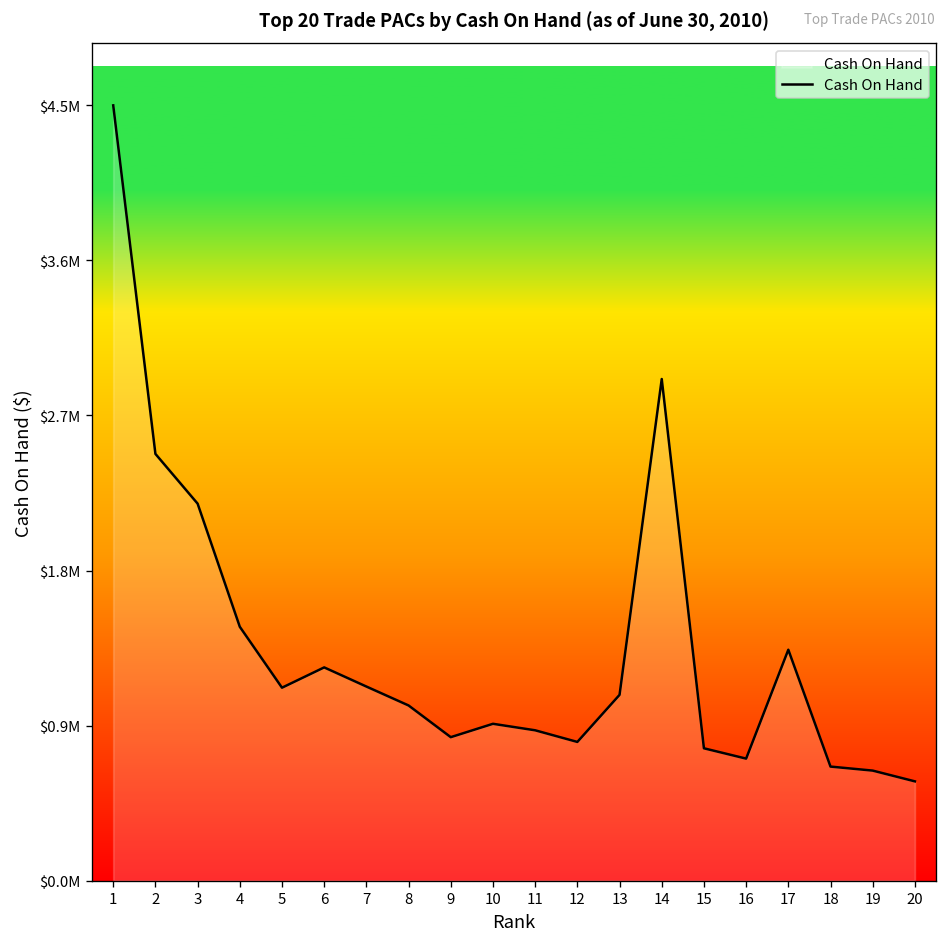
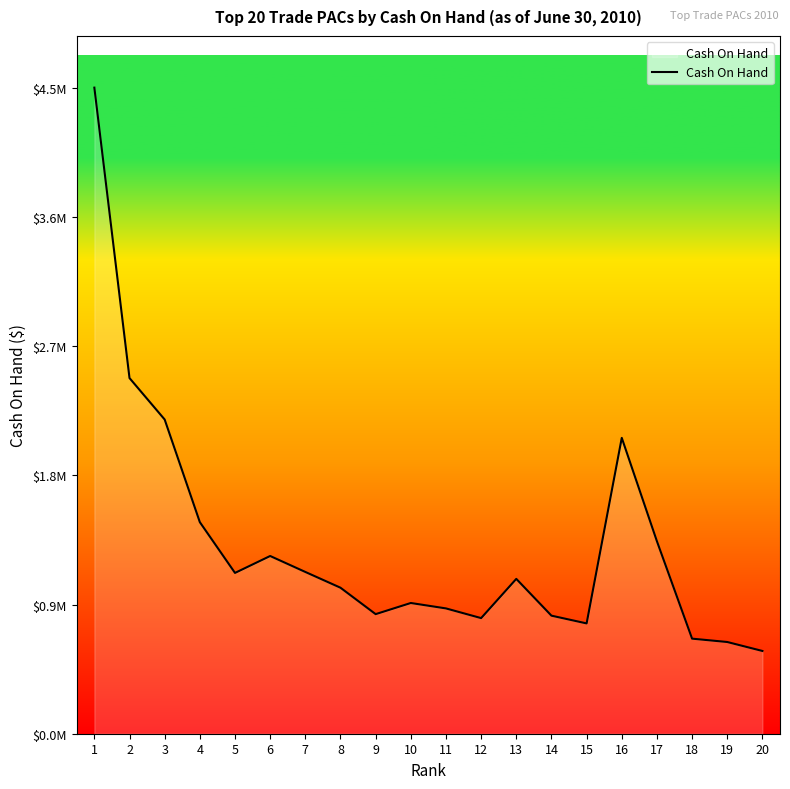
  {
    "1": "$4470000",
    "2": "$2460000",
    "3": "$2170000",
    "4": "$1460000",
    "5": "$1110000",
    "6": "$1230000",
    "7": "$1120000",
    "8": "$1010000",
    "9": "$830000",
    "10": "$900000",
    "11": "$870000",
    "12": "$800000",
    "13": "$1070000",
-   "14": "$2890000",
+   "14": "$820000",
    "15": "$760000",
-   "16": "$700000",
+   "16": "$2050000",
    "17": "$1330000",
    "18": "$660000",
    "19": "$630000",
    "20": "$570000"
  }
